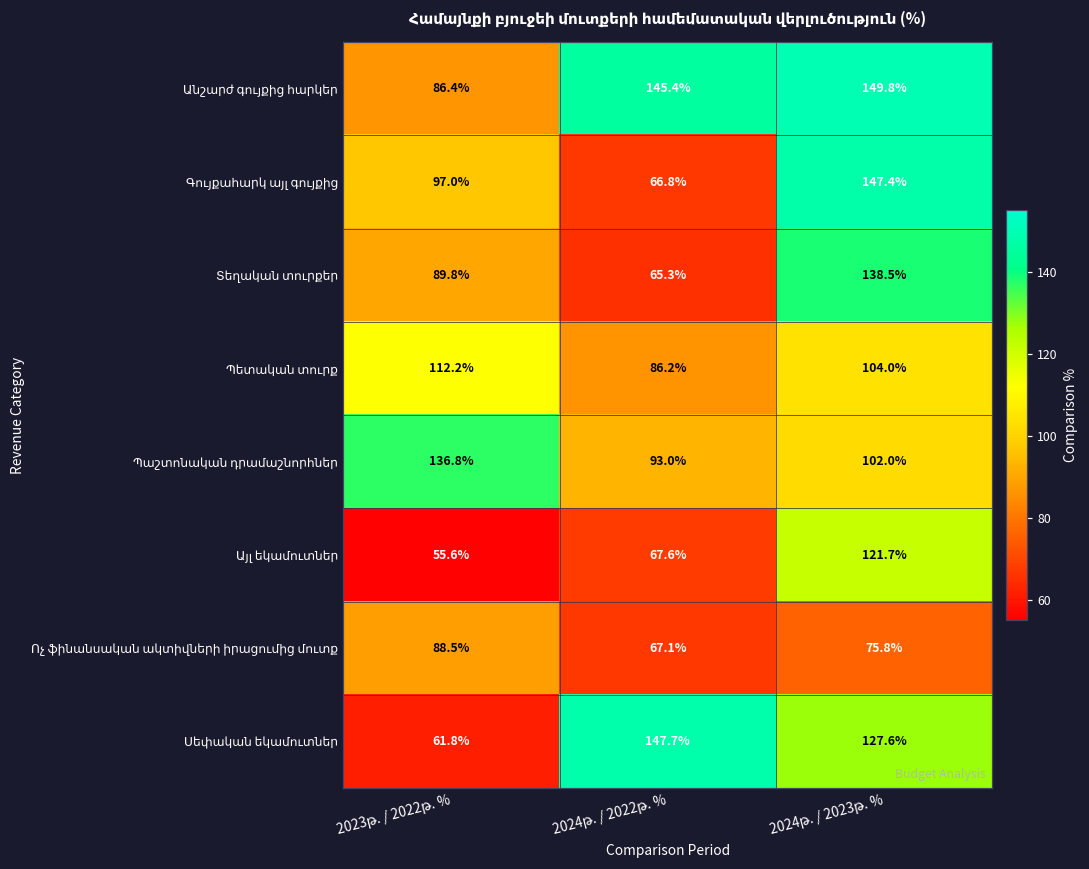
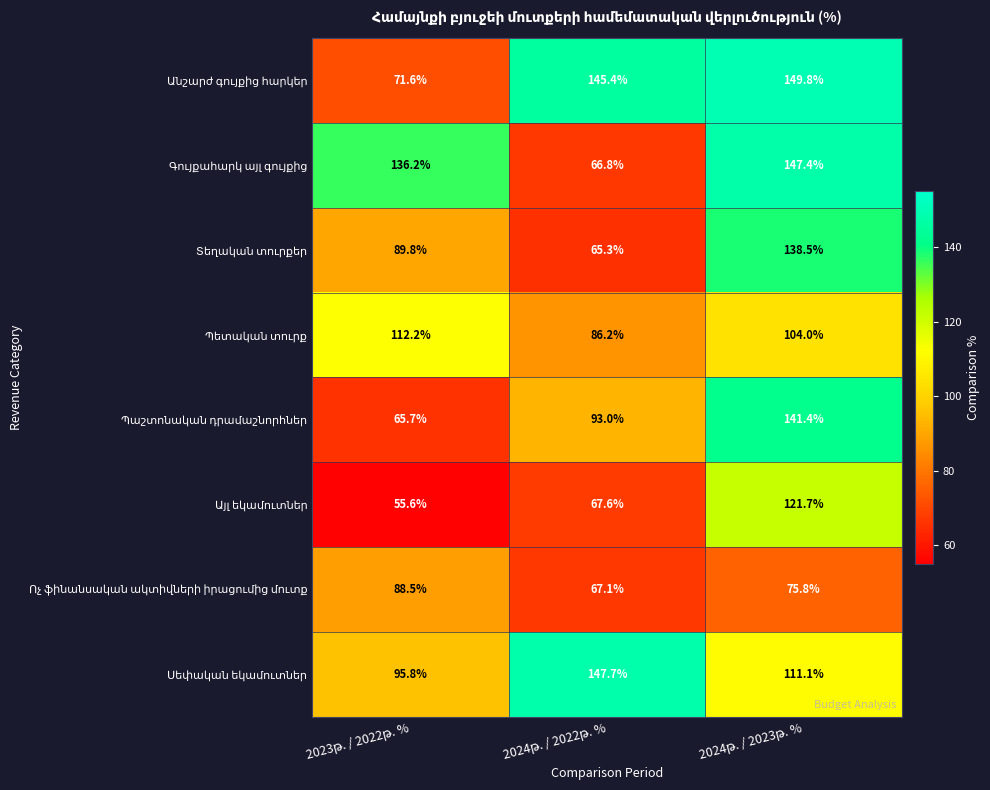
  {
    "Անշարժ գույքից հարկեր": {
-     "2023թ. / 2022թ. %": "86.4%",
+     "2023թ. / 2022թ. %": "71.6%",
      "2024թ. / 2022թ. %": "145.4%",
      "2024թ. / 2023թ. %": "149.8%"
    },
    "Գույքահարկ այլ գույքից": {
-     "2023թ. / 2022թ. %": "97.0%",
+     "2023թ. / 2022թ. %": "136.2%",
      "2024թ. / 2022թ. %": "66.8%",
      "2024թ. / 2023թ. %": "147.4%"
    },
    "Տեղական տուրքեր": {
      "2023թ. / 2022թ. %": "89.8%",
      "2024թ. / 2022թ. %": "65.3%",
      "2024թ. / 2023թ. %": "138.5%"
    },
    "Պետական տուրք": {
      "2023թ. / 2022թ. %": "112.2%",
      "2024թ. / 2022թ. %": "86.2%",
      "2024թ. / 2023թ. %": "104.0%"
    },
    "Պաշտոնական դրամաշնորհներ": {
-     "2023թ. / 2022թ. %": "136.8%",
+     "2023թ. / 2022թ. %": "65.7%",
      "2024թ. / 2022թ. %": "93.0%",
-     "2024թ. / 2023թ. %": "102.0%"
+     "2024թ. / 2023թ. %": "141.4%"
    },
    "Այլ եկամուտներ": {
      "2023թ. / 2022թ. %": "55.6%",
      "2024թ. / 2022թ. %": "67.6%",
      "2024թ. / 2023թ. %": "121.7%"
    },
    "Ոչ ֆինանսական ակտիվների իրացումից մուտք": {
      "2023թ. / 2022թ. %": "88.5%",
      "2024թ. / 2022թ. %": "67.1%",
      "2024թ. / 2023թ. %": "75.8%"
    },
    "Սեփական եկամուտներ": {
-     "2023թ. / 2022թ. %": "61.8%",
+     "2023թ. / 2022թ. %": "95.8%",
      "2024թ. / 2022թ. %": "147.7%",
-     "2024թ. / 2023թ. %": "127.6%"
+     "2024թ. / 2023թ. %": "111.1%"
    }
  }
